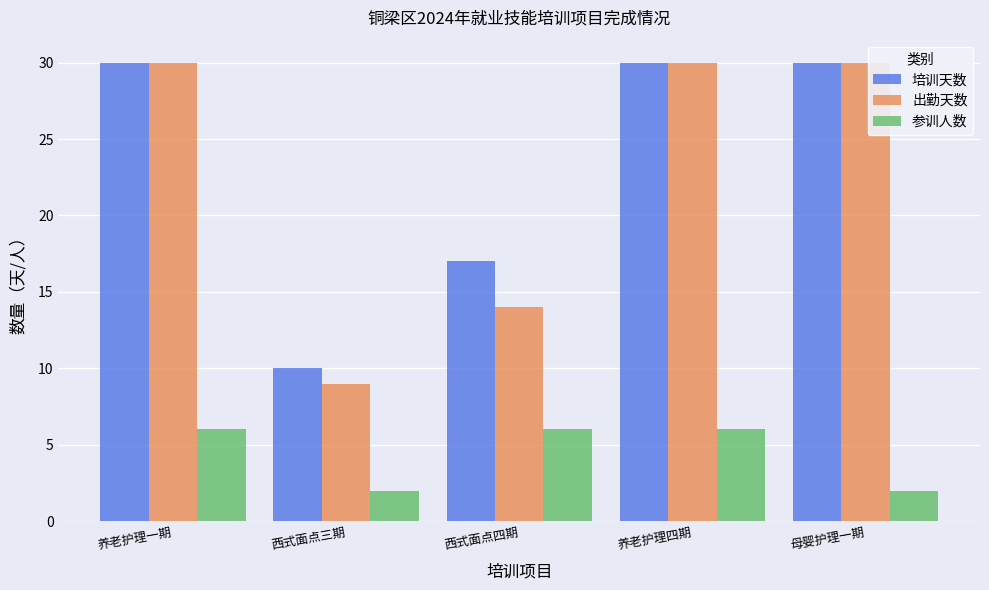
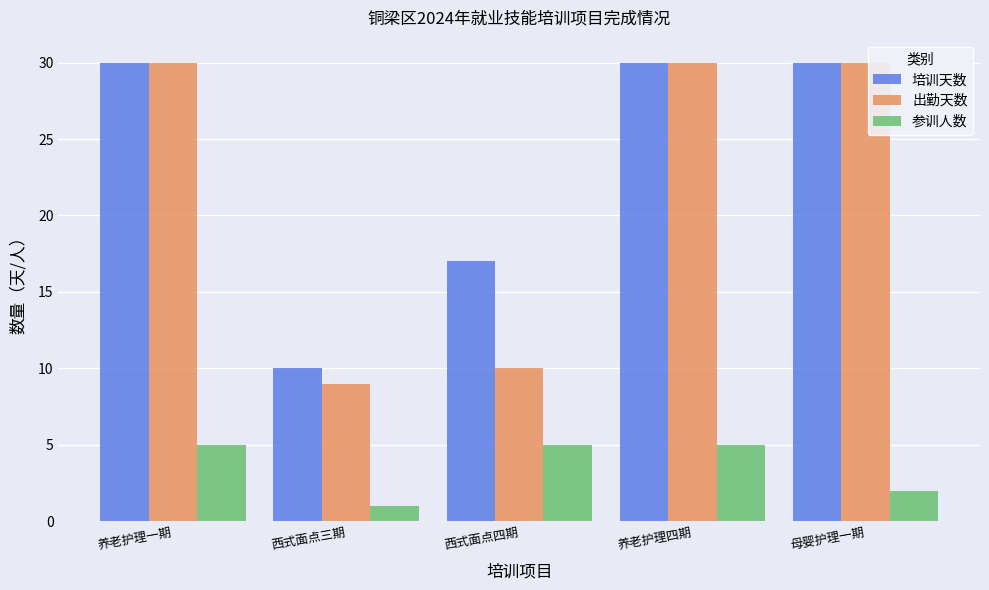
  {
    "培训天数": {
      "养老护理一期": 30,
      "西式面点三期": 10,
      "西式面点四期": 17,
      "养老护理四期": 30,
      "母婴护理一期": 30
    },
    "出勤天数": {
      "养老护理一期": 30,
      "西式面点三期": 9,
-     "西式面点四期": 14,
+     "西式面点四期": 10,
      "养老护理四期": 30,
      "母婴护理一期": 30
    },
    "参训人数": {
-     "养老护理一期": 6,
-     "西式面点三期": 2,
-     "西式面点四期": 6,
-     "养老护理四期": 6,
+     "养老护理一期": 5,
+     "西式面点三期": 1,
+     "西式面点四期": 5,
+     "养老护理四期": 5,
      "母婴护理一期": 2
    }
  }
